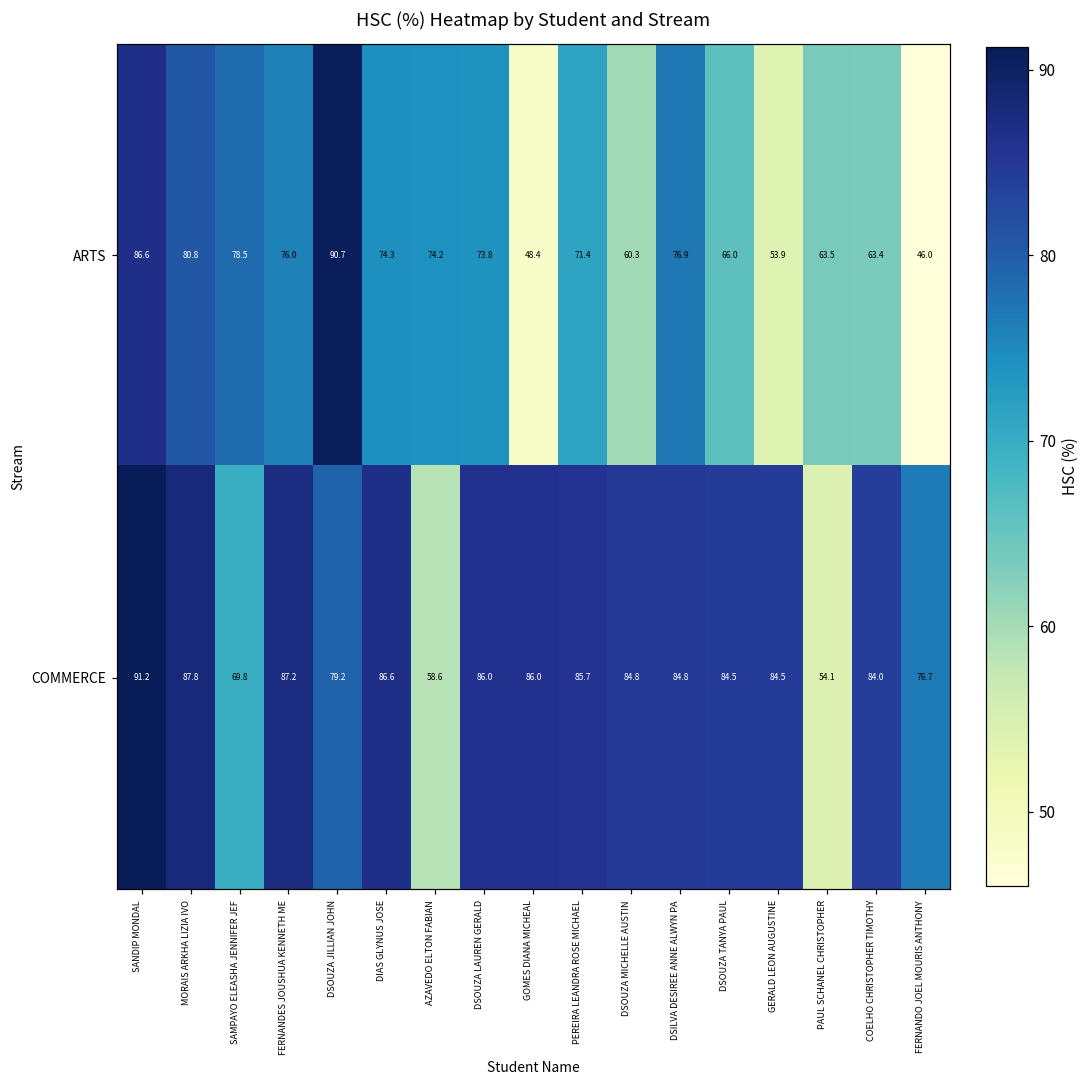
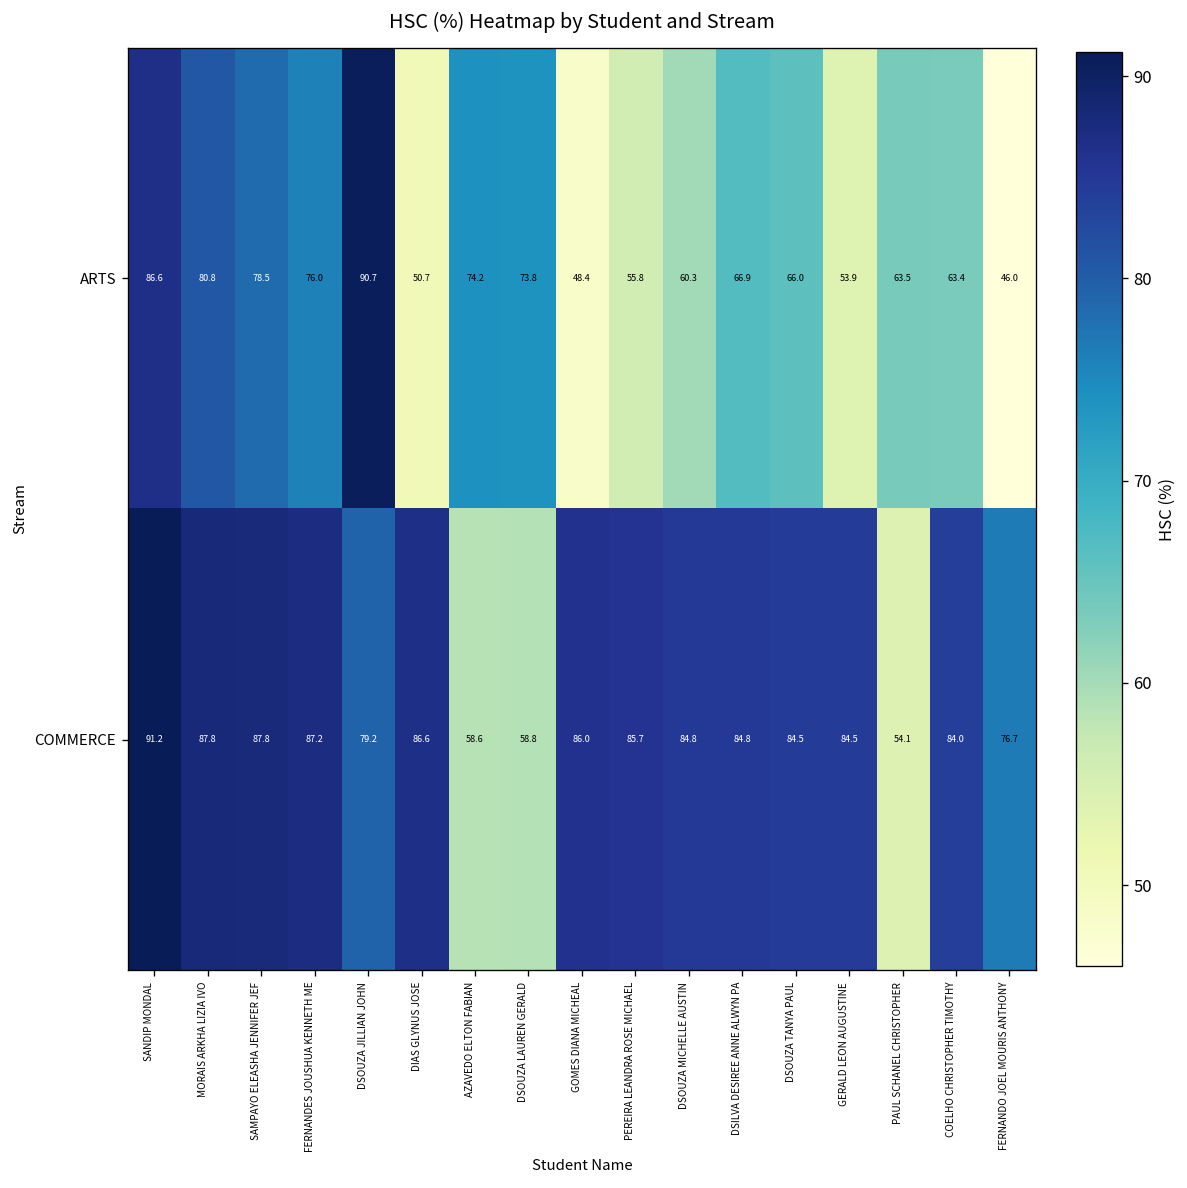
  {
    "ARTS": {
      "SANDIP MONDAL": 86.6,
      "MORAIS ARKHA LIZIA IVO": 80.8,
      "SAMPAYO ELEASHA JENNIFER JEF": 78.5,
      "FERNANDES JOUSHUA KENNETH ME": 76.0,
      "DSOUZA JILLIAN JOHN": 90.7,
-     "DIAS GLYNUS JOSE": 74.3,
+     "DIAS GLYNUS JOSE": 50.7,
      "AZAVEDO ELTON FABIAN": 74.2,
      "DSOUZA LAUREN GERALD": 73.8,
      "GOMES DIANA MICHEAL": 48.4,
-     "PEREIRA LEANDRA ROSE MICHAEL": 71.4,
+     "PEREIRA LEANDRA ROSE MICHAEL": 55.8,
      "DSOUZA MICHELLE AUSTIN": 60.3,
-     "DSILVA DESIREE ANNE ALWYN PA": 76.9,
+     "DSILVA DESIREE ANNE ALWYN PA": 66.9,
      "DSOUZA TANYA PAUL": 66.0,
      "GERALD LEON AUGUSTINE": 53.9,
      "PAUL SCHANEL CHRISTOPHER": 63.5,
      "COELHO CHRISTOPHER TIMOTHY": 63.4,
      "FERNANDO JOEL MOURIS ANTHONY": 46.0
    },
    "COMMERCE": {
      "SANDIP MONDAL": 91.2,
      "MORAIS ARKHA LIZIA IVO": 87.8,
-     "SAMPAYO ELEASHA JENNIFER JEF": 69.8,
+     "SAMPAYO ELEASHA JENNIFER JEF": 87.8,
      "FERNANDES JOUSHUA KENNETH ME": 87.2,
      "DSOUZA JILLIAN JOHN": 79.2,
      "DIAS GLYNUS JOSE": 86.6,
      "AZAVEDO ELTON FABIAN": 58.6,
-     "DSOUZA LAUREN GERALD": 86.0,
+     "DSOUZA LAUREN GERALD": 58.8,
      "GOMES DIANA MICHEAL": 86.0,
      "PEREIRA LEANDRA ROSE MICHAEL": 85.7,
      "DSOUZA MICHELLE AUSTIN": 84.8,
      "DSILVA DESIREE ANNE ALWYN PA": 84.8,
      "DSOUZA TANYA PAUL": 84.5,
      "GERALD LEON AUGUSTINE": 84.5,
      "PAUL SCHANEL CHRISTOPHER": 54.1,
      "COELHO CHRISTOPHER TIMOTHY": 84.0,
      "FERNANDO JOEL MOURIS ANTHONY": 76.7
    }
  }
